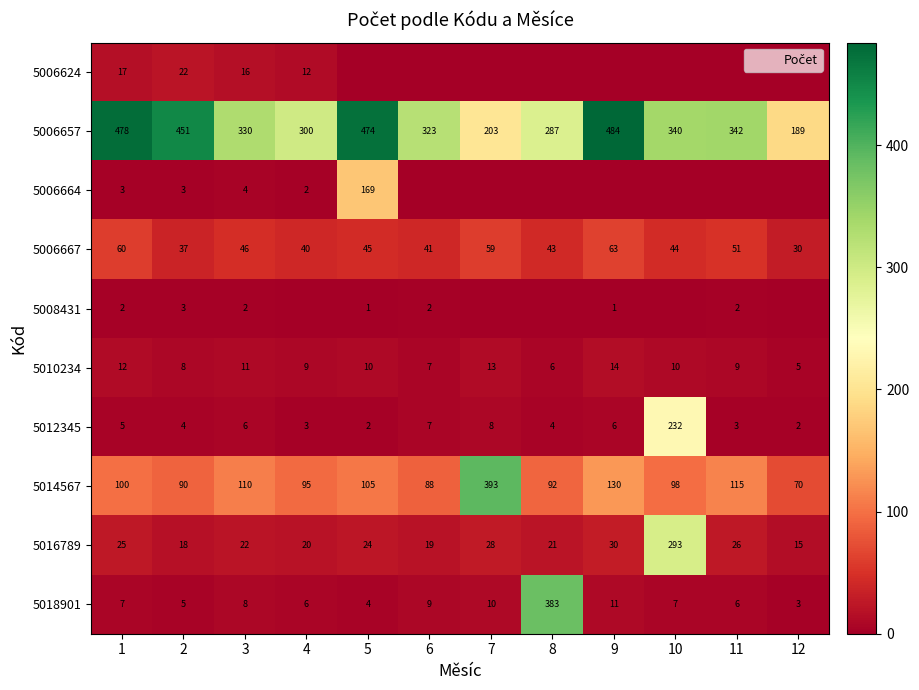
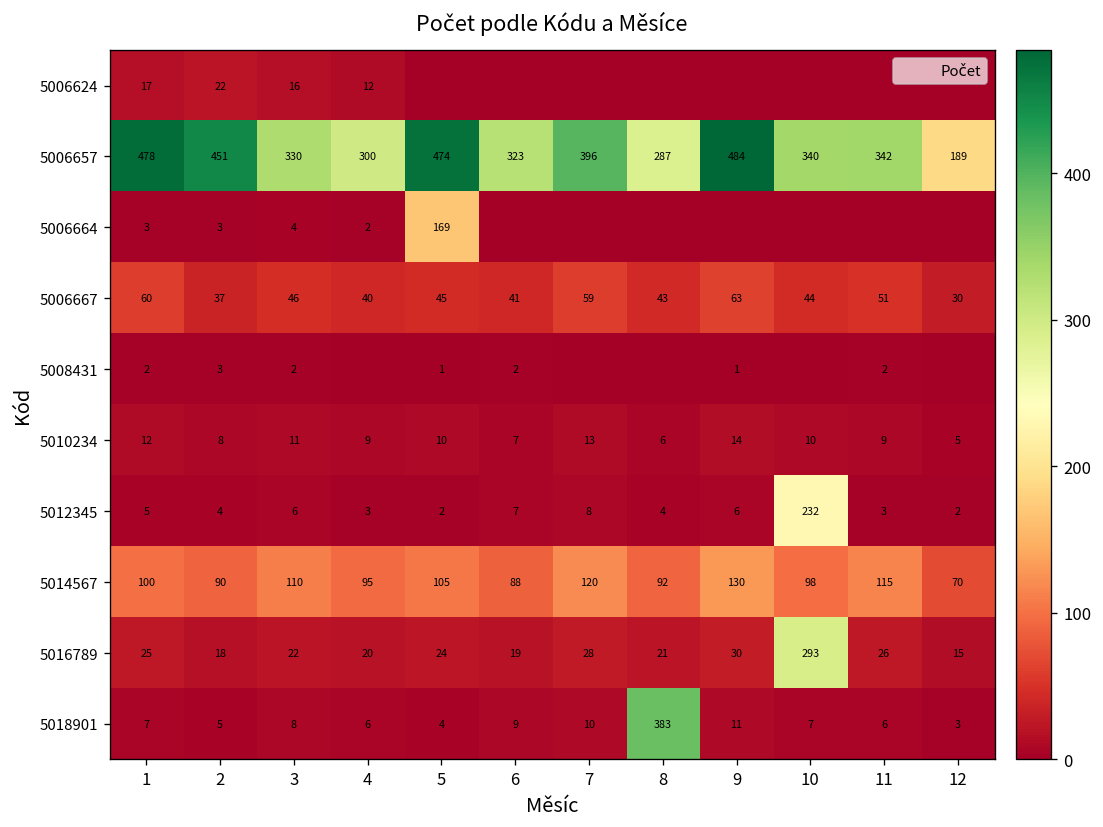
  {
    "5006624": {
      "1": 17,
      "2": 22,
      "3": 16,
      "4": 12
    },
    "5006657": {
      "1": 478,
      "2": 451,
      "3": 330,
      "4": 300,
      "5": 474,
      "6": 323,
-     "7": 203,
+     "7": 396,
      "8": 287,
      "9": 484,
      "10": 340,
      "11": 342,
      "12": 189
    },
    "5006664": {
      "1": 3,
      "2": 3,
      "3": 4,
      "4": 2,
      "5": 169
    },
    "5006667": {
      "1": 60,
      "2": 37,
      "3": 46,
      "4": 40,
      "5": 45,
      "6": 41,
      "7": 59,
      "8": 43,
      "9": 63,
      "10": 44,
      "11": 51,
      "12": 30
    },
    "5008431": {
      "1": 2,
      "2": 3,
      "3": 2,
      "5": 1,
      "6": 2,
      "9": 1,
      "11": 2
    },
    "5010234": {
      "1": 12,
      "2": 8,
      "3": 11,
      "4": 9,
      "5": 10,
      "6": 7,
      "7": 13,
      "8": 6,
      "9": 14,
      "10": 10,
      "11": 9,
      "12": 5
    },
    "5012345": {
      "1": 5,
      "2": 4,
      "3": 6,
      "4": 3,
      "5": 2,
      "6": 7,
      "7": 8,
      "8": 4,
      "9": 6,
      "10": 232,
      "11": 3,
      "12": 2
    },
    "5014567": {
      "1": 100,
      "2": 90,
      "3": 110,
      "4": 95,
      "5": 105,
      "6": 88,
-     "7": 393,
+     "7": 120,
      "8": 92,
      "9": 130,
      "10": 98,
      "11": 115,
      "12": 70
    },
    "5016789": {
      "1": 25,
      "2": 18,
      "3": 22,
      "4": 20,
      "5": 24,
      "6": 19,
      "7": 28,
      "8": 21,
      "9": 30,
      "10": 293,
      "11": 26,
      "12": 15
    },
    "5018901": {
      "1": 7,
      "2": 5,
      "3": 8,
      "4": 6,
      "5": 4,
      "6": 9,
      "7": 10,
      "8": 383,
      "9": 11,
      "10": 7,
      "11": 6,
      "12": 3
    }
  }
